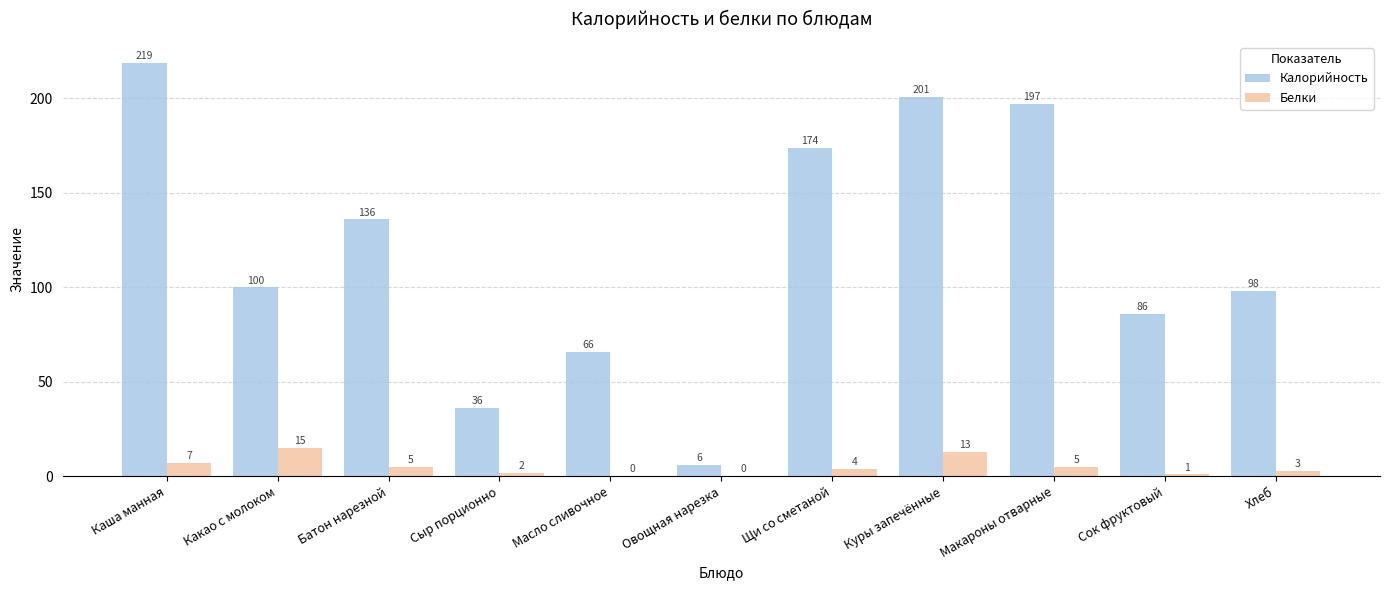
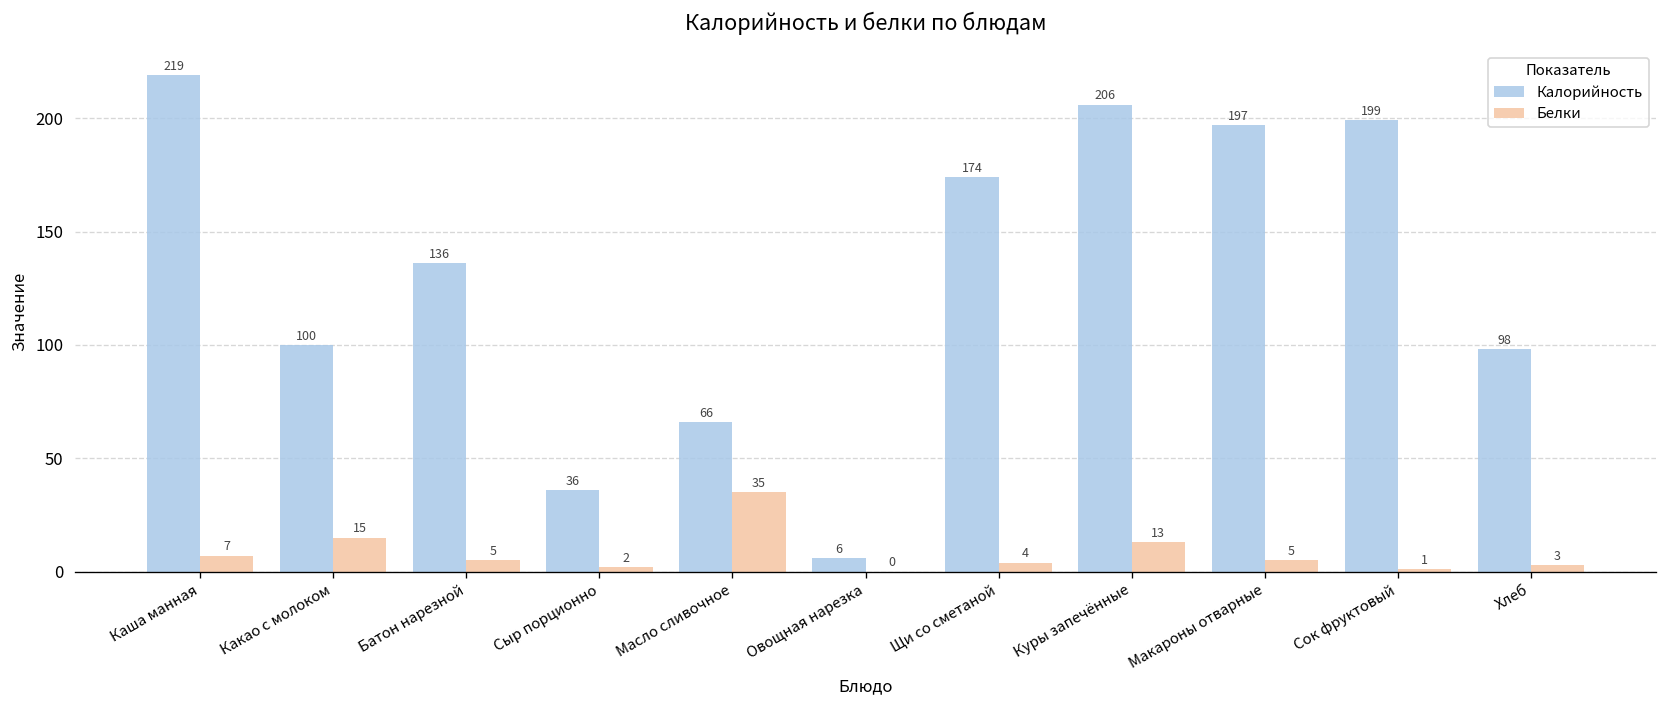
  {
    "Калорийность": {
      "Каша манная": 219,
      "Какао с молоком": 100,
      "Батон нарезной": 136,
      "Сыр порционно": 36,
      "Масло сливочное": 66,
      "Овощная нарезка": 6,
      "Щи со сметаной": 174,
-     "Куры запечённые": 201,
+     "Куры запечённые": 206,
      "Макароны отварные": 197,
-     "Сок фруктовый": 86,
+     "Сок фруктовый": 199,
      "Хлеб": 98
    },
    "Белки": {
      "Каша манная": 7,
      "Какао с молоком": 15,
      "Батон нарезной": 5,
      "Сыр порционно": 2,
-     "Масло сливочное": 0,
+     "Масло сливочное": 35,
      "Овощная нарезка": 0,
      "Щи со сметаной": 4,
      "Куры запечённые": 13,
      "Макароны отварные": 5,
      "Сок фруктовый": 1,
      "Хлеб": 3
    }
  }
